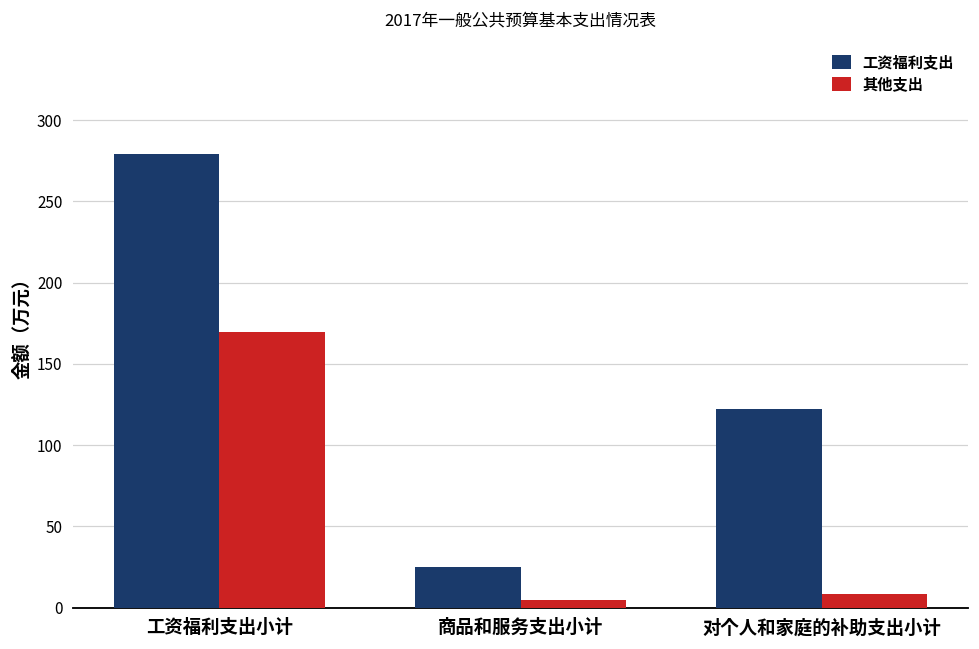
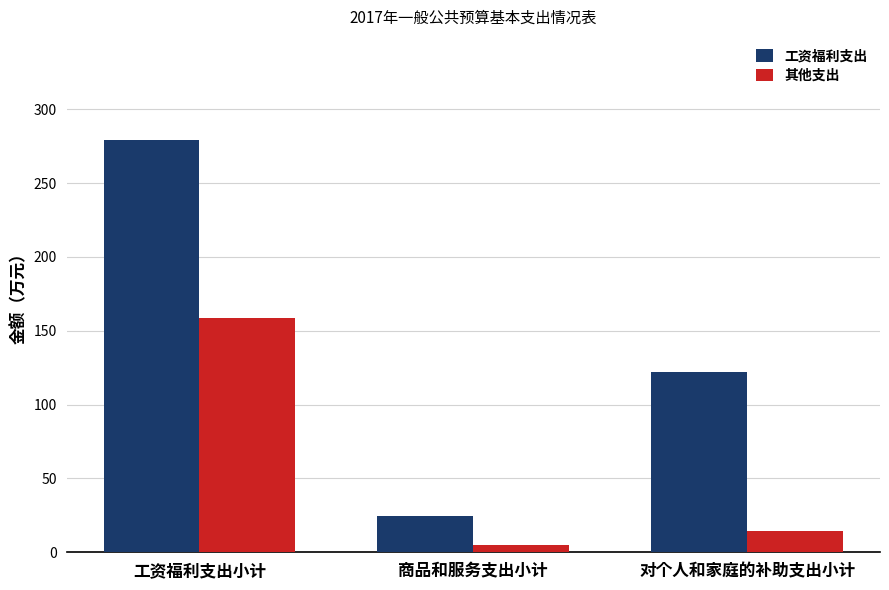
  {
    "工资福利支出": {
      "工资福利支出小计": 279,
      "商品和服务支出小计": 25,
      "对个人和家庭的补助支出小计": 122
    },
    "其他支出": {
-     "工资福利支出小计": 170,
+     "工资福利支出小计": 158,
      "商品和服务支出小计": 5,
-     "对个人和家庭的补助支出小计": 8
+     "对个人和家庭的补助支出小计": 14
    }
  }
